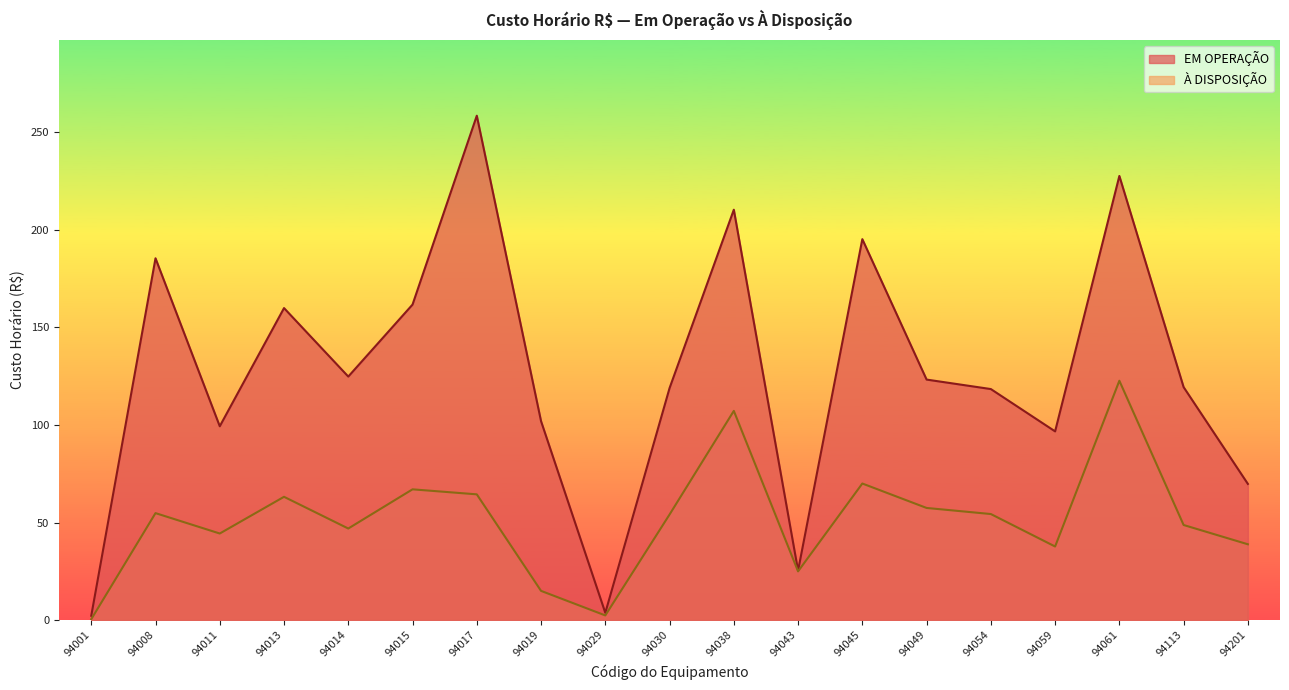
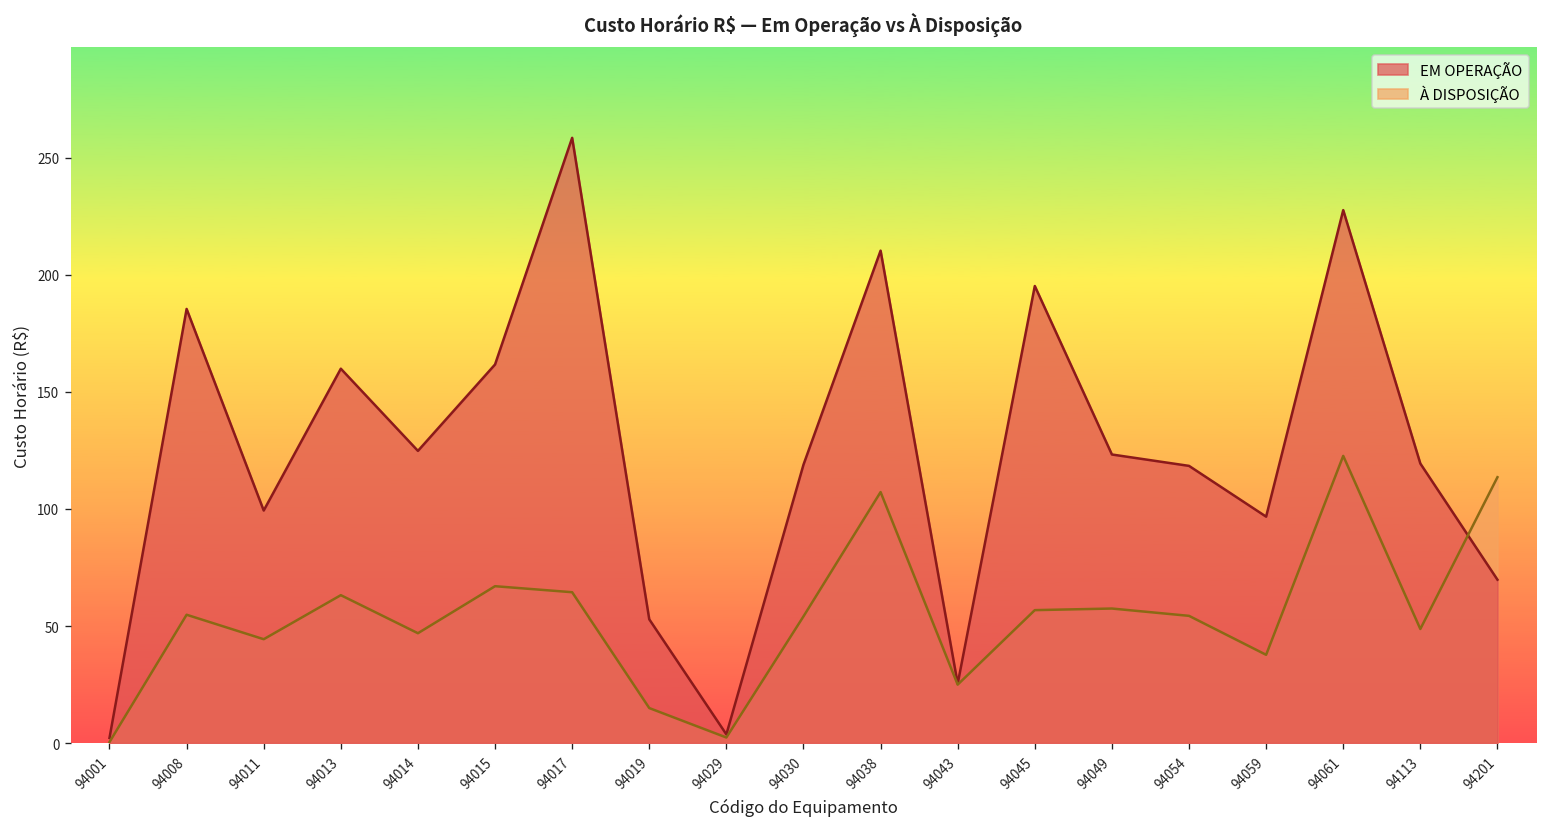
  {
    "EM OPERAÇÃO": {
      "94001": 2,
      "94008": 185,
      "94011": 99,
      "94013": 160,
      "94014": 125,
      "94015": 162,
      "94017": 259,
-     "94019": 102,
+     "94019": 53,
      "94029": 4,
      "94030": 119,
      "94038": 210,
      "94045": 195,
      "94049": 123,
      "94054": 118,
      "94059": 97,
      "94061": 228,
      "94113": 119,
      "94201": 70
    },
    "À DISPOSIÇÃO": {
      "94001": 0,
      "94008": 55,
      "94011": 44,
      "94013": 63,
      "94014": 47,
      "94015": 67,
      "94017": 64,
      "94019": 15,
      "94029": 2,
      "94030": 54,
      "94038": 107,
-     "94045": 70,
+     "94045": 57,
      "94049": 57,
      "94054": 54,
      "94059": 38,
      "94061": 123,
      "94113": 49,
-     "94201": 39
+     "94201": 114
    }
  }
